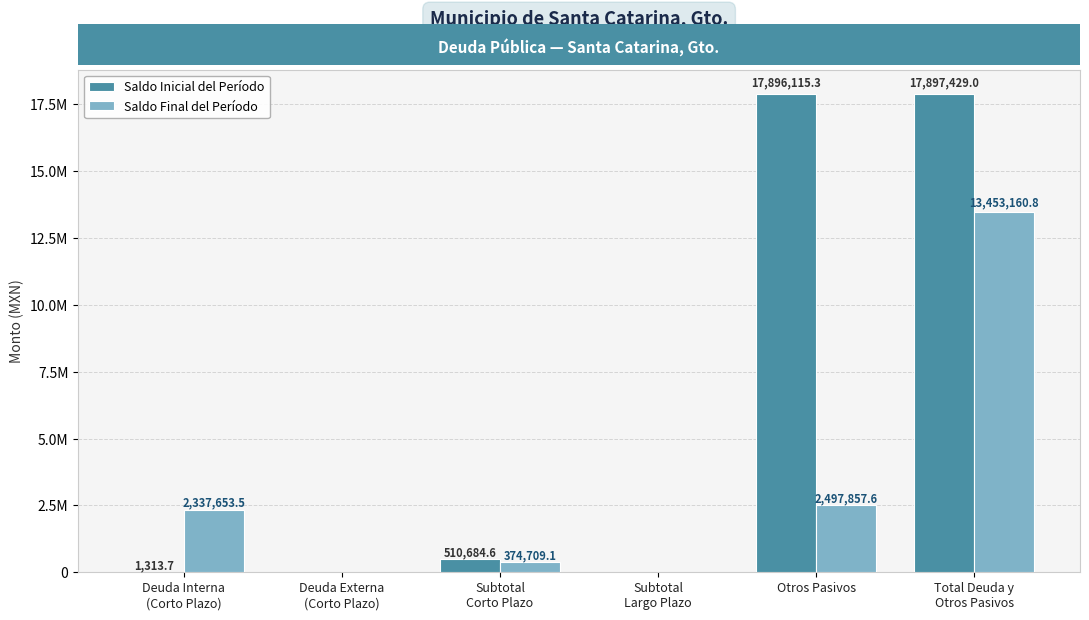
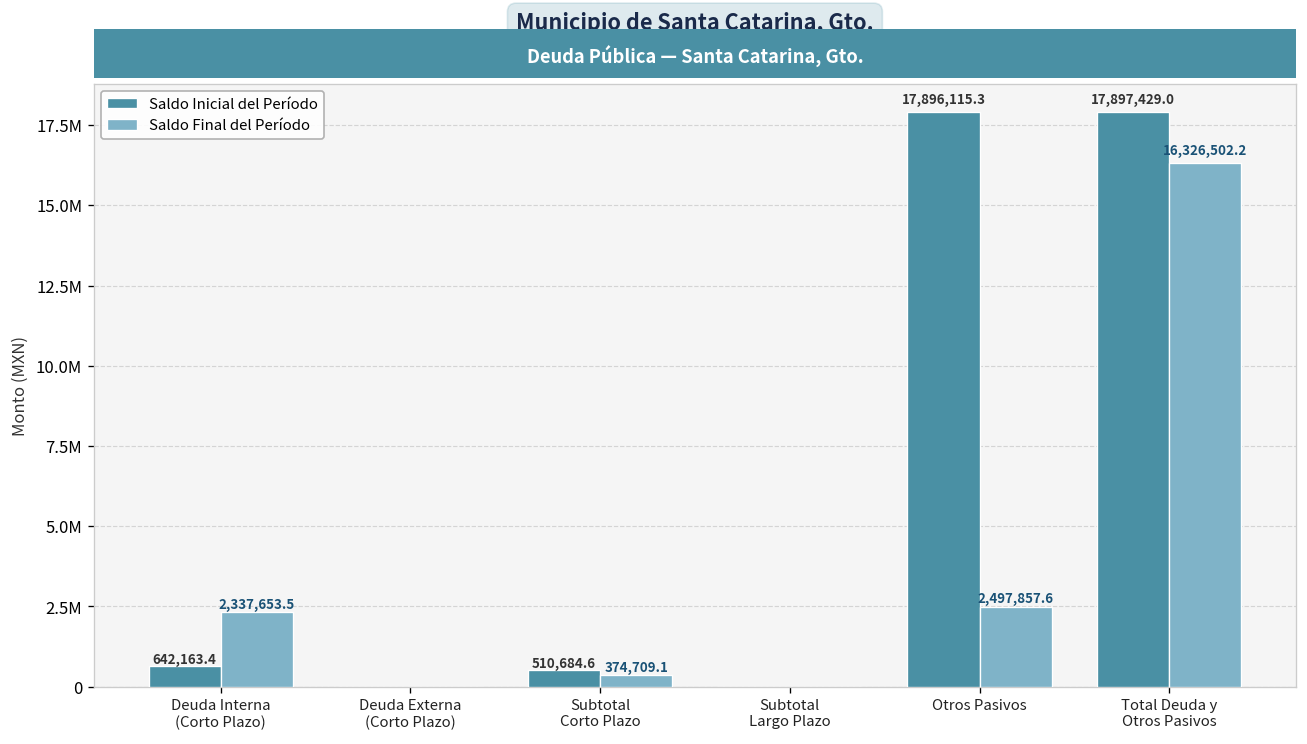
  {
    "Saldo Inicial del Período": {
-     "Deuda Interna (Corto Plazo)": "1,313.7",
+     "Deuda Interna (Corto Plazo)": "642,163.4",
      "Subtotal Corto Plazo": "510,684.6",
      "Otros Pasivos": "17,896,115.3",
      "Total Deuda y Otros Pasivos": "17,897,429.0"
    },
    "Saldo Final del Período": {
      "Deuda Interna (Corto Plazo)": "2,337,653.5",
      "Subtotal Corto Plazo": "374,709.1",
      "Otros Pasivos": "2,497,857.6",
-     "Total Deuda y Otros Pasivos": "13,453,160.8"
+     "Total Deuda y Otros Pasivos": "16,326,502.2"
    }
  }
